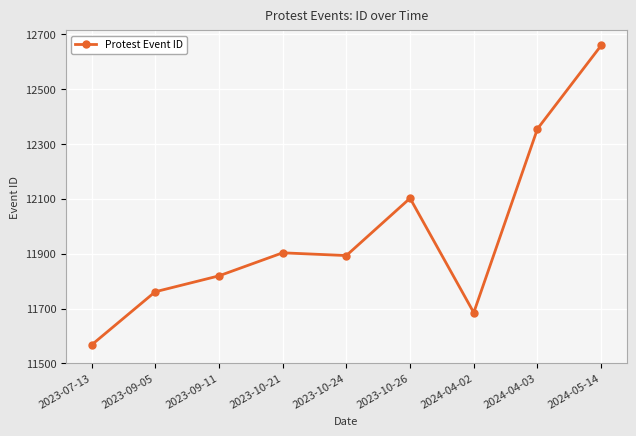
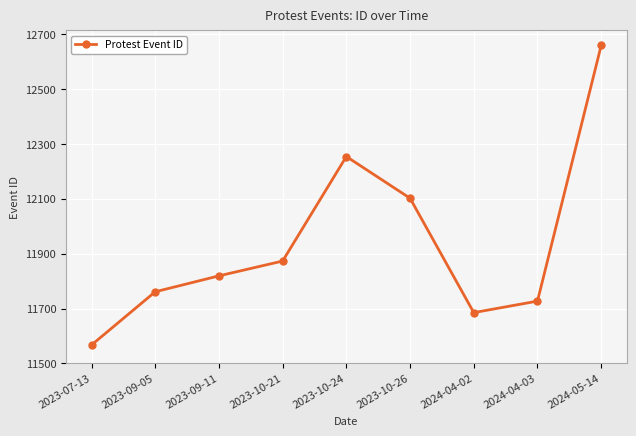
  {
    "2023-07-13": 11570,
    "2023-09-05": 11760,
    "2023-09-11": 11820,
-   "2023-10-21": 11900,
-   "2023-10-24": 11890,
+   "2023-10-21": 11870,
+   "2023-10-24": 12250,
    "2023-10-26": 12100,
    "2024-04-02": 11690,
-   "2024-04-03": 12360,
+   "2024-04-03": 11730,
    "2024-05-14": 12660
  }
